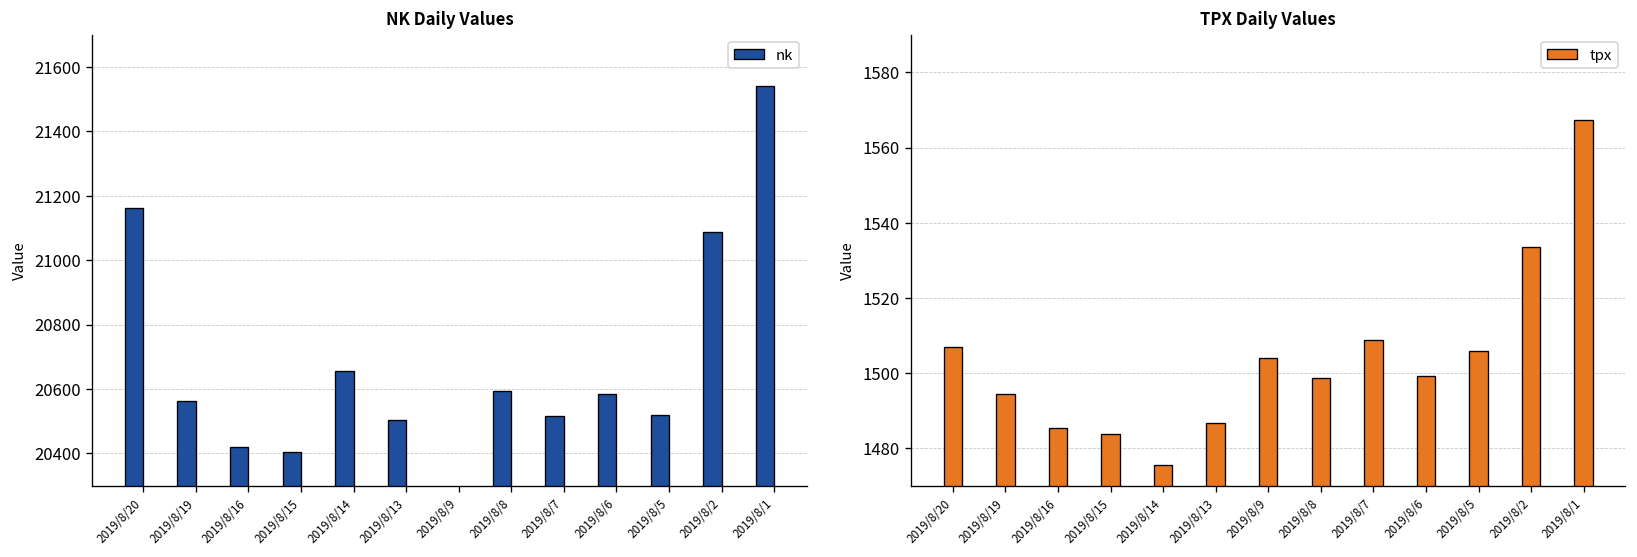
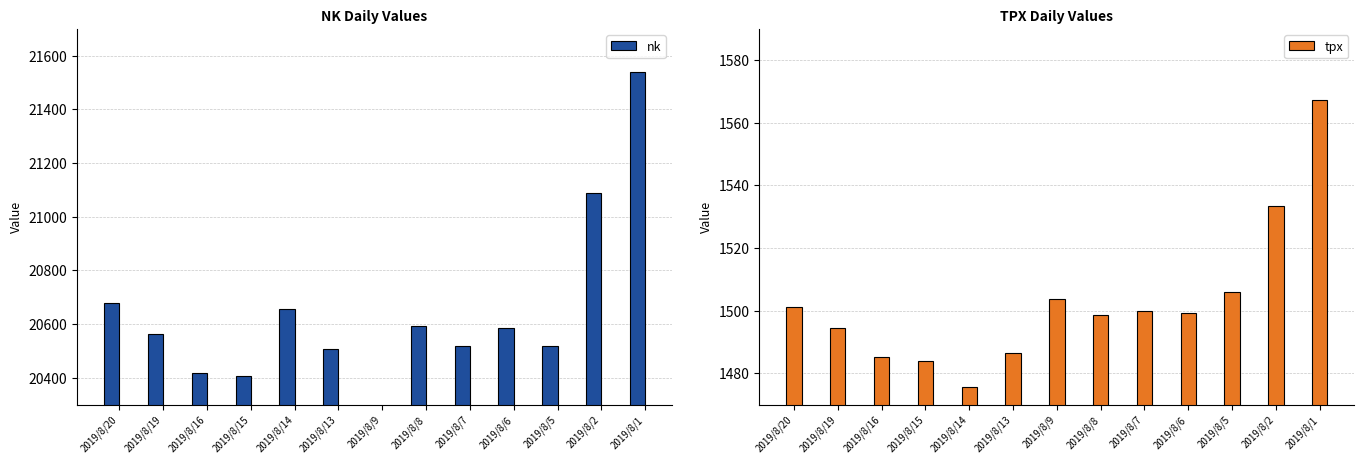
  {
    "NK Daily Values": {
-     "2019/8/20": 21160,
+     "2019/8/20": 20680,
      "2019/8/19": 20560,
      "2019/8/16": 20420,
      "2019/8/15": 20410,
      "2019/8/14": 20660,
      "2019/8/13": 20510,
      "2019/8/8": 20590,
      "2019/8/7": 20520,
      "2019/8/6": 20590,
      "2019/8/5": 20520,
      "2019/8/2": 21090,
      "2019/8/1": 21540
    },
    "TPX Daily Values": {
-     "2019/8/20": 1507,
+     "2019/8/20": 1501,
      "2019/8/19": 1494,
      "2019/8/16": 1485,
      "2019/8/15": 1484,
      "2019/8/14": 1476,
      "2019/8/13": 1487,
      "2019/8/9": 1504,
      "2019/8/8": 1499,
-     "2019/8/7": 1509,
+     "2019/8/7": 1500,
      "2019/8/6": 1499,
      "2019/8/5": 1506,
      "2019/8/2": 1533,
      "2019/8/1": 1567
    }
  }
